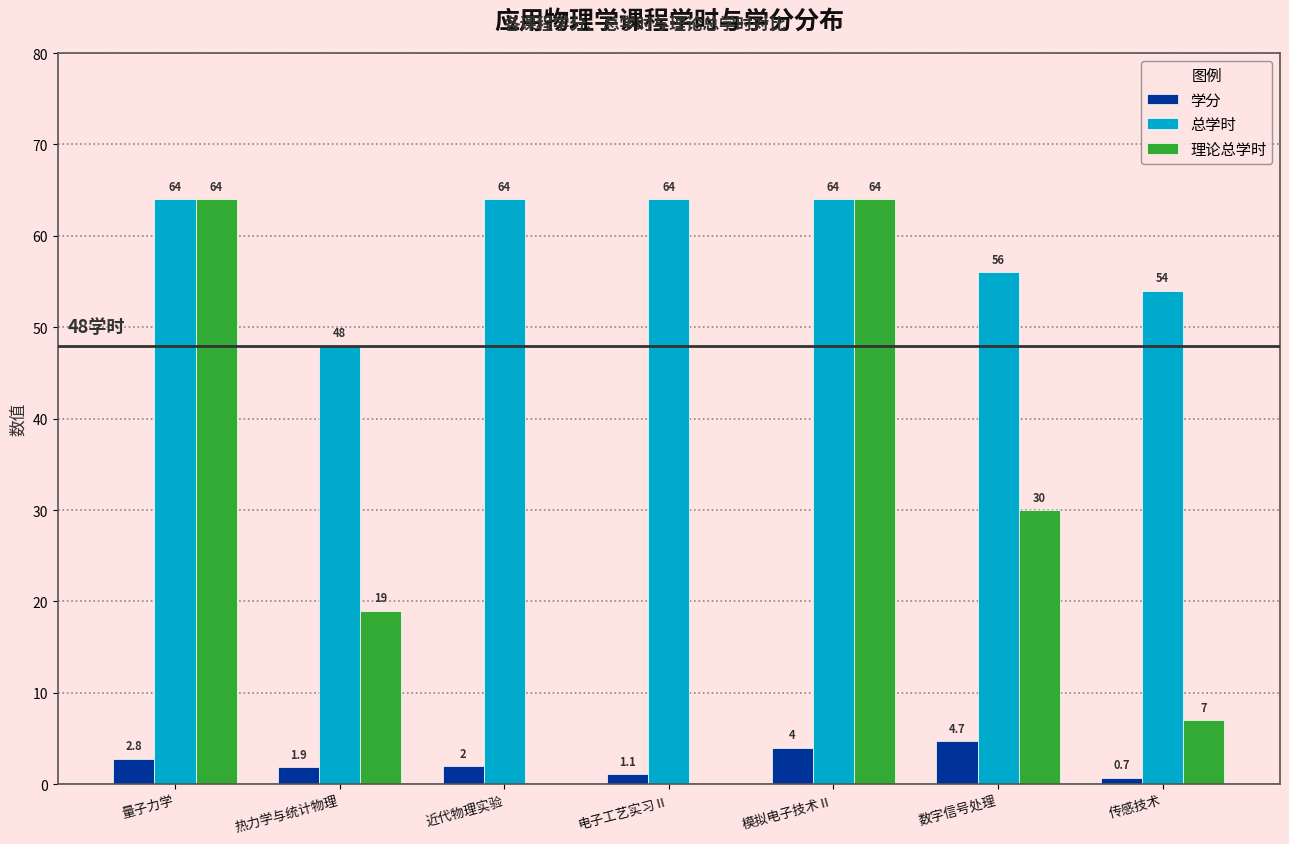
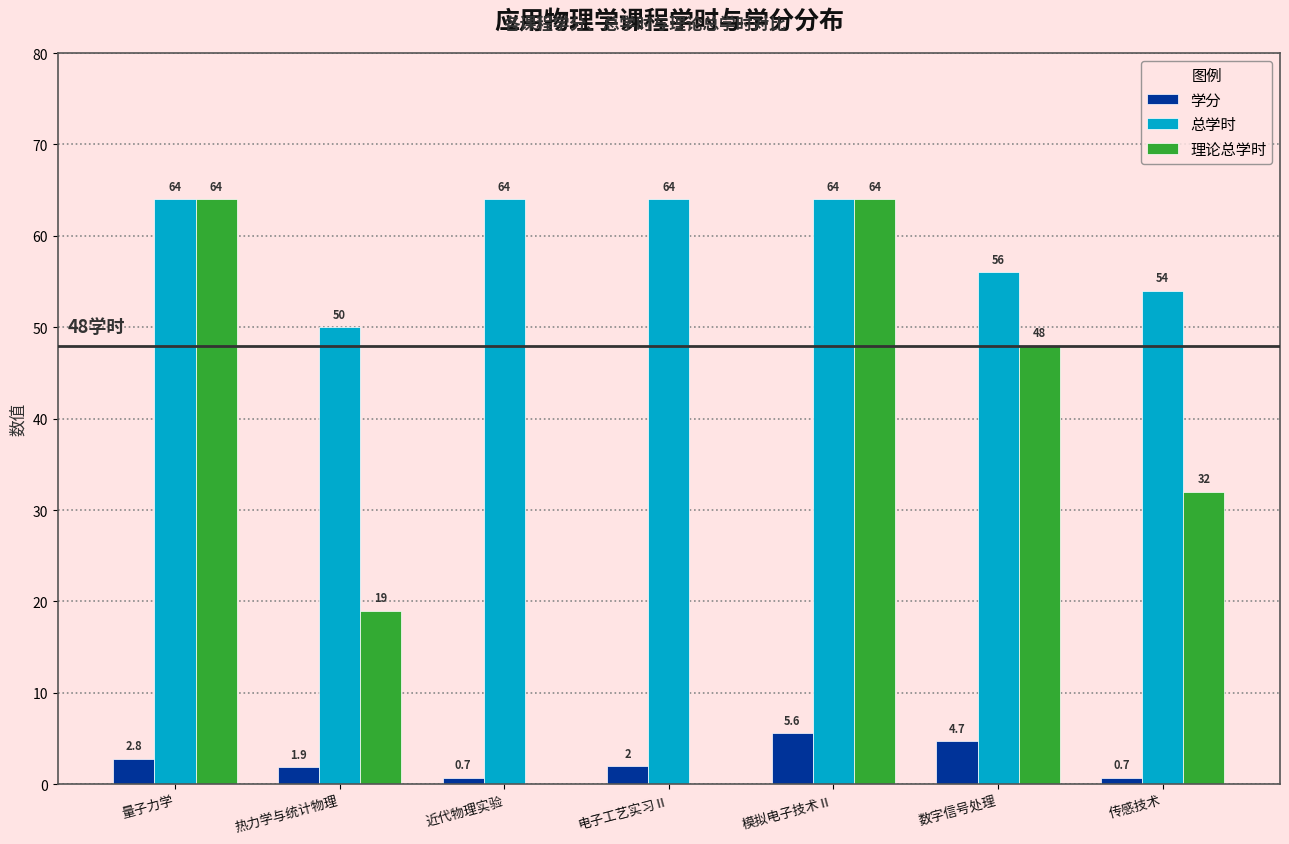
  {
    "学分": {
      "量子力学": 2.8,
      "热力学与统计物理": 1.9,
-     "近代物理实验": 2,
-     "电子工艺实习Ⅱ": 1.1,
-     "模拟电子技术Ⅱ": 4,
+     "近代物理实验": 0.7,
+     "电子工艺实习Ⅱ": 2,
+     "模拟电子技术Ⅱ": 5.6,
      "数字信号处理": 4.7,
      "传感技术": 0.7
    },
    "总学时": {
      "量子力学": 64,
-     "热力学与统计物理": 48,
+     "热力学与统计物理": 50,
      "近代物理实验": 64,
      "电子工艺实习Ⅱ": 64,
      "模拟电子技术Ⅱ": 64,
      "数字信号处理": 56,
      "传感技术": 54
    },
    "理论总学时": {
      "量子力学": 64,
      "热力学与统计物理": 19,
      "模拟电子技术Ⅱ": 64,
-     "数字信号处理": 30,
-     "传感技术": 7
+     "数字信号处理": 48,
+     "传感技术": 32
    }
  }
